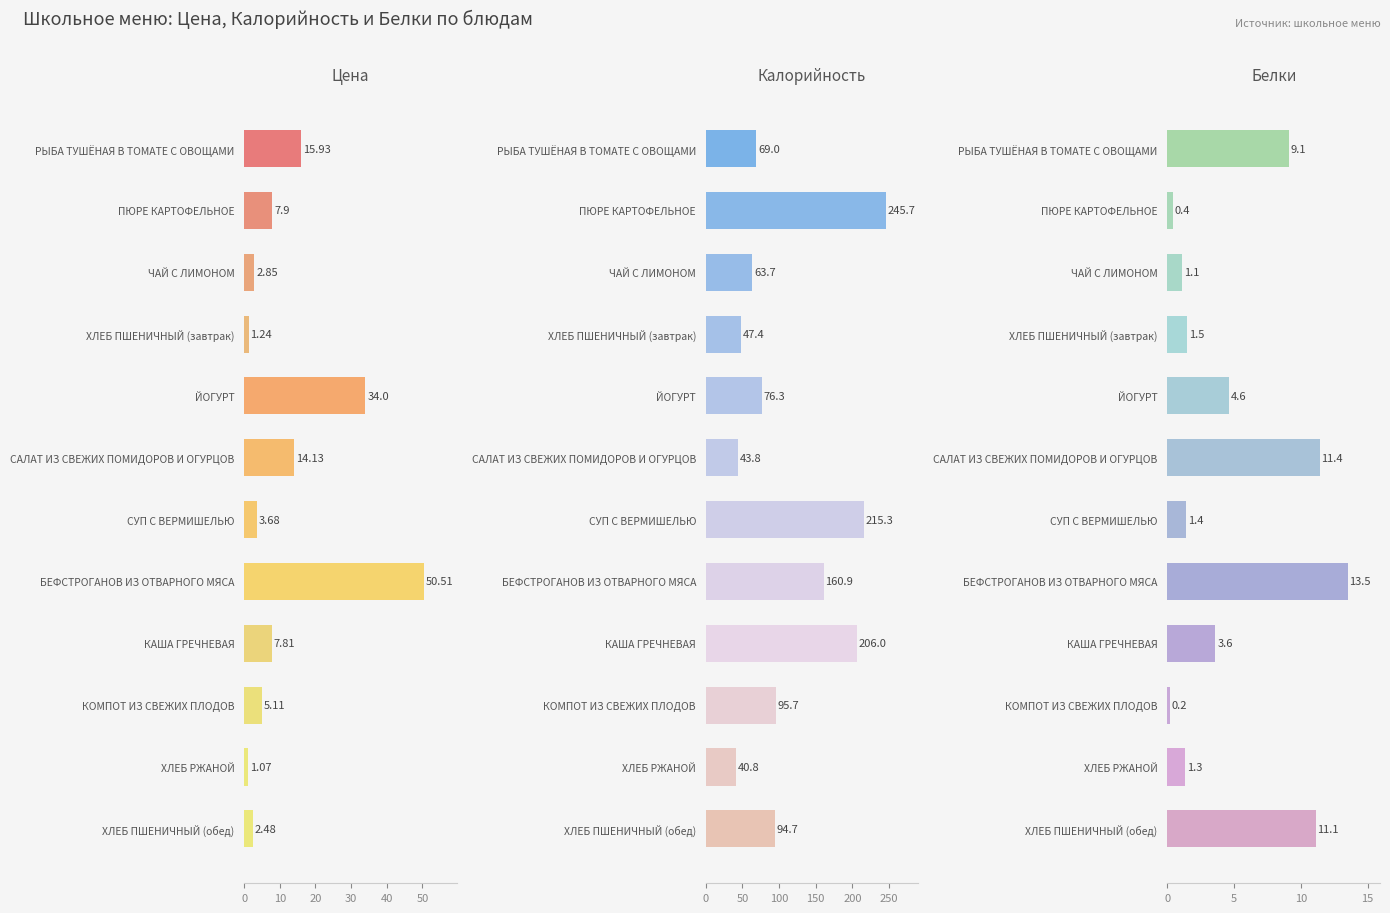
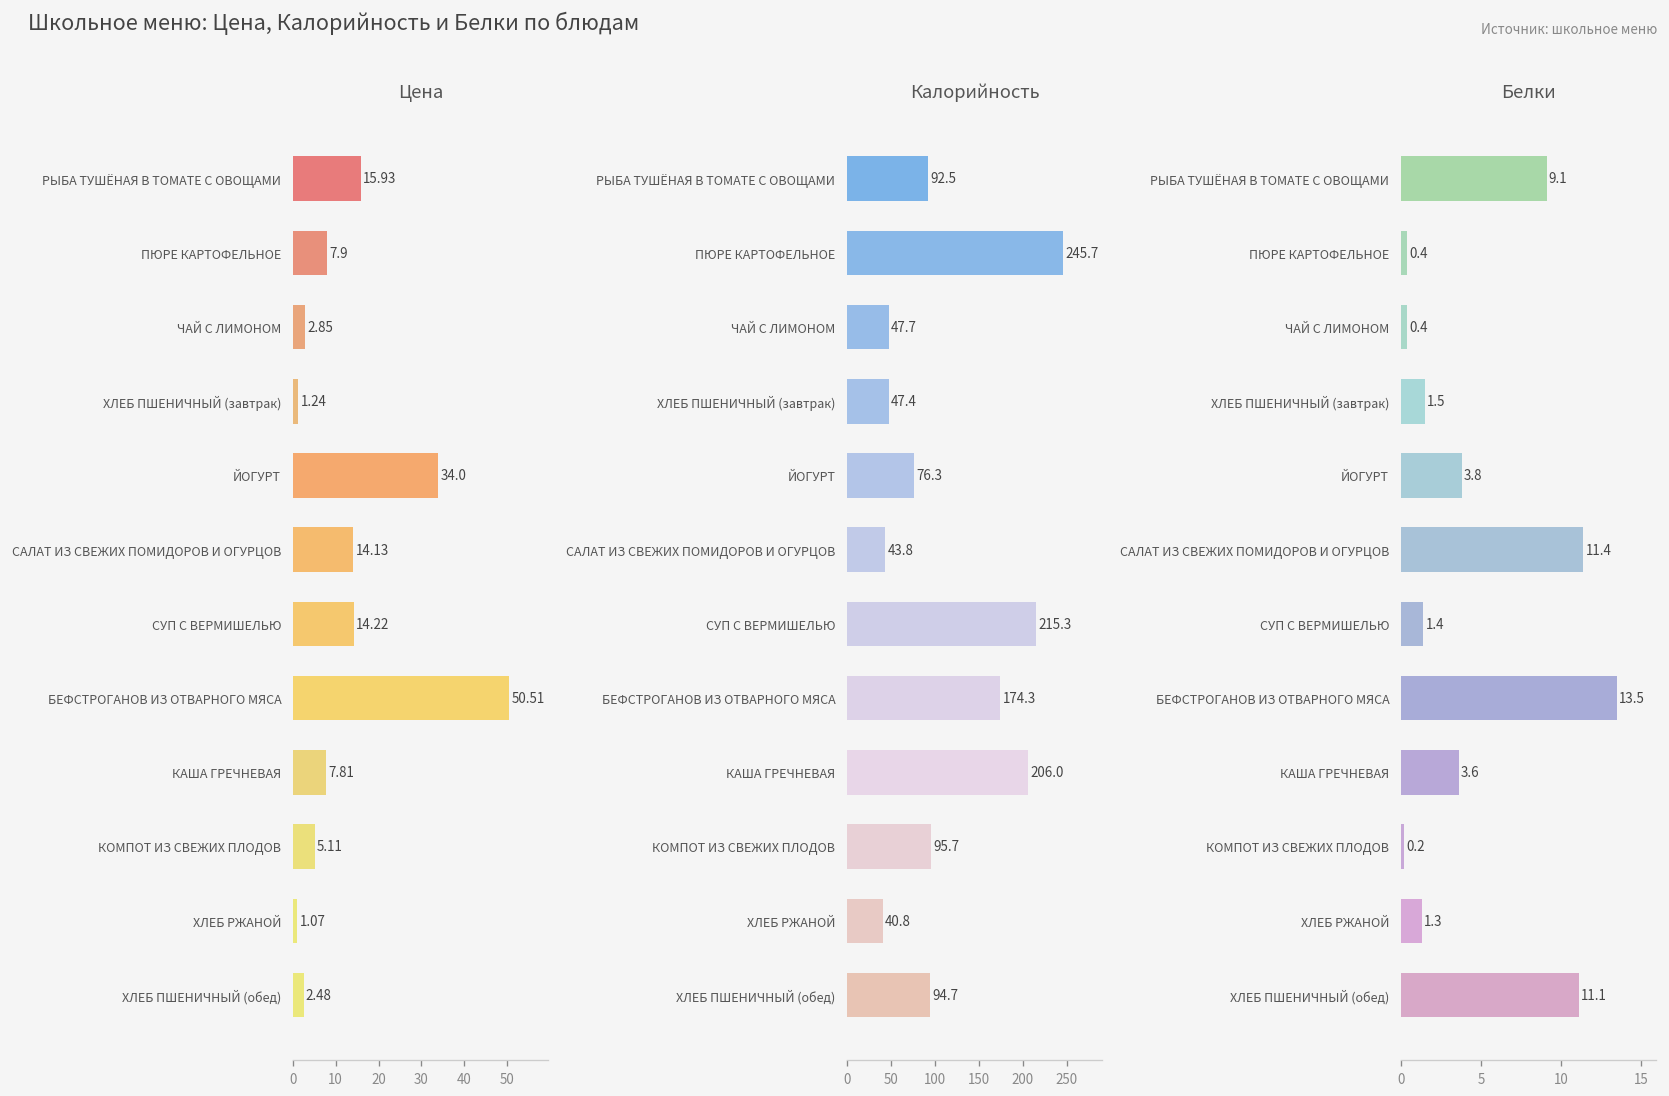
  {
    "Цена": {
      "РЫБА ТУШЁНАЯ В ТОМАТЕ С ОВОЩАМИ": 15.93,
      "ПЮРЕ КАРТОФЕЛЬНОЕ": 7.9,
      "ЧАЙ С ЛИМОНОМ": 2.85,
      "ХЛЕБ ПШЕНИЧНЫЙ (завтрак)": 1.24,
      "ЙОГУРТ": 34.0,
      "САЛАТ ИЗ СВЕЖИХ ПОМИДОРОВ И ОГУРЦОВ": 14.13,
-     "СУП С ВЕРМИШЕЛЬЮ": 3.68,
+     "СУП С ВЕРМИШЕЛЬЮ": 14.22,
      "БЕФСТРОГАНОВ ИЗ ОТВАРНОГО МЯСА": 50.51,
      "КАША ГРЕЧНЕВАЯ": 7.81,
      "КОМПОТ ИЗ СВЕЖИХ ПЛОДОВ": 5.11,
      "ХЛЕБ РЖАНОЙ": 1.07,
      "ХЛЕБ ПШЕНИЧНЫЙ (обед)": 2.48
    },
    "Калорийность": {
-     "РЫБА ТУШЁНАЯ В ТОМАТЕ С ОВОЩАМИ": 69.0,
+     "РЫБА ТУШЁНАЯ В ТОМАТЕ С ОВОЩАМИ": 92.5,
      "ПЮРЕ КАРТОФЕЛЬНОЕ": 245.7,
-     "ЧАЙ С ЛИМОНОМ": 63.7,
+     "ЧАЙ С ЛИМОНОМ": 47.7,
      "ХЛЕБ ПШЕНИЧНЫЙ (завтрак)": 47.4,
      "ЙОГУРТ": 76.3,
      "САЛАТ ИЗ СВЕЖИХ ПОМИДОРОВ И ОГУРЦОВ": 43.8,
      "СУП С ВЕРМИШЕЛЬЮ": 215.3,
-     "БЕФСТРОГАНОВ ИЗ ОТВАРНОГО МЯСА": 160.9,
+     "БЕФСТРОГАНОВ ИЗ ОТВАРНОГО МЯСА": 174.3,
      "КАША ГРЕЧНЕВАЯ": 206.0,
      "КОМПОТ ИЗ СВЕЖИХ ПЛОДОВ": 95.7,
      "ХЛЕБ РЖАНОЙ": 40.8,
      "ХЛЕБ ПШЕНИЧНЫЙ (обед)": 94.7
    },
    "Белки": {
      "РЫБА ТУШЁНАЯ В ТОМАТЕ С ОВОЩАМИ": 9.1,
      "ПЮРЕ КАРТОФЕЛЬНОЕ": 0.4,
-     "ЧАЙ С ЛИМОНОМ": 1.1,
+     "ЧАЙ С ЛИМОНОМ": 0.4,
      "ХЛЕБ ПШЕНИЧНЫЙ (завтрак)": 1.5,
-     "ЙОГУРТ": 4.6,
+     "ЙОГУРТ": 3.8,
      "САЛАТ ИЗ СВЕЖИХ ПОМИДОРОВ И ОГУРЦОВ": 11.4,
      "СУП С ВЕРМИШЕЛЬЮ": 1.4,
      "БЕФСТРОГАНОВ ИЗ ОТВАРНОГО МЯСА": 13.5,
      "КАША ГРЕЧНЕВАЯ": 3.6,
      "КОМПОТ ИЗ СВЕЖИХ ПЛОДОВ": 0.2,
      "ХЛЕБ РЖАНОЙ": 1.3,
      "ХЛЕБ ПШЕНИЧНЫЙ (обед)": 11.1
    }
  }
